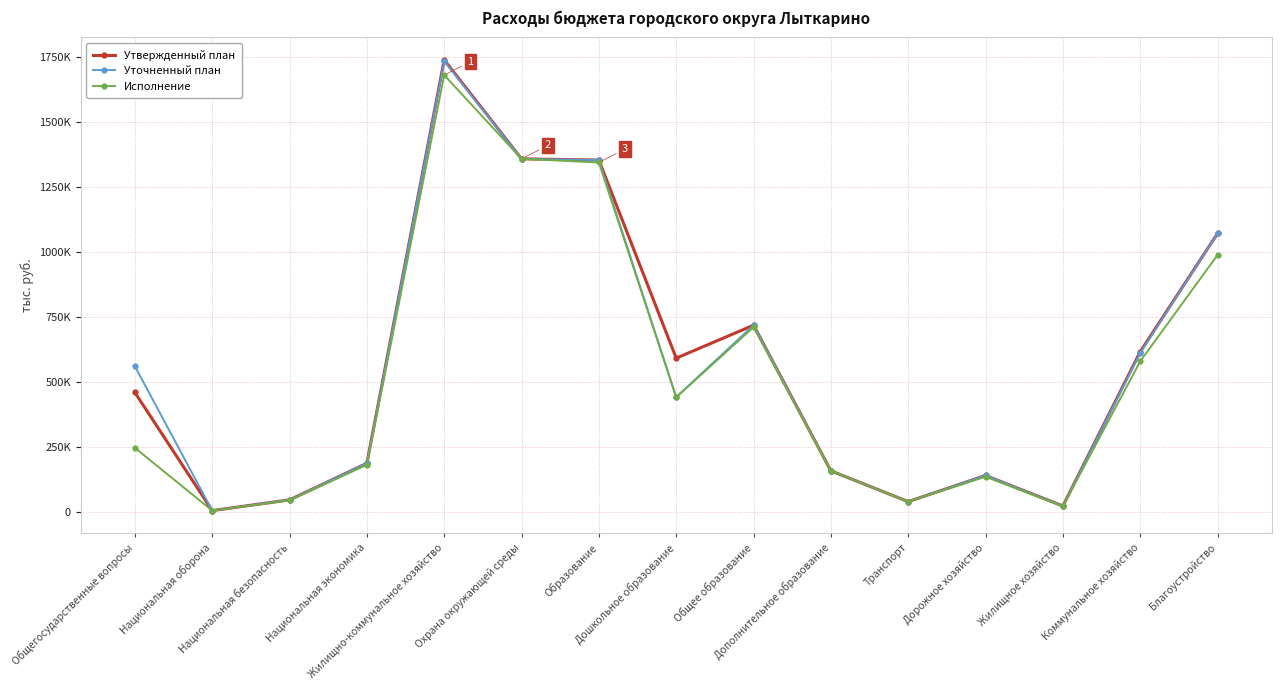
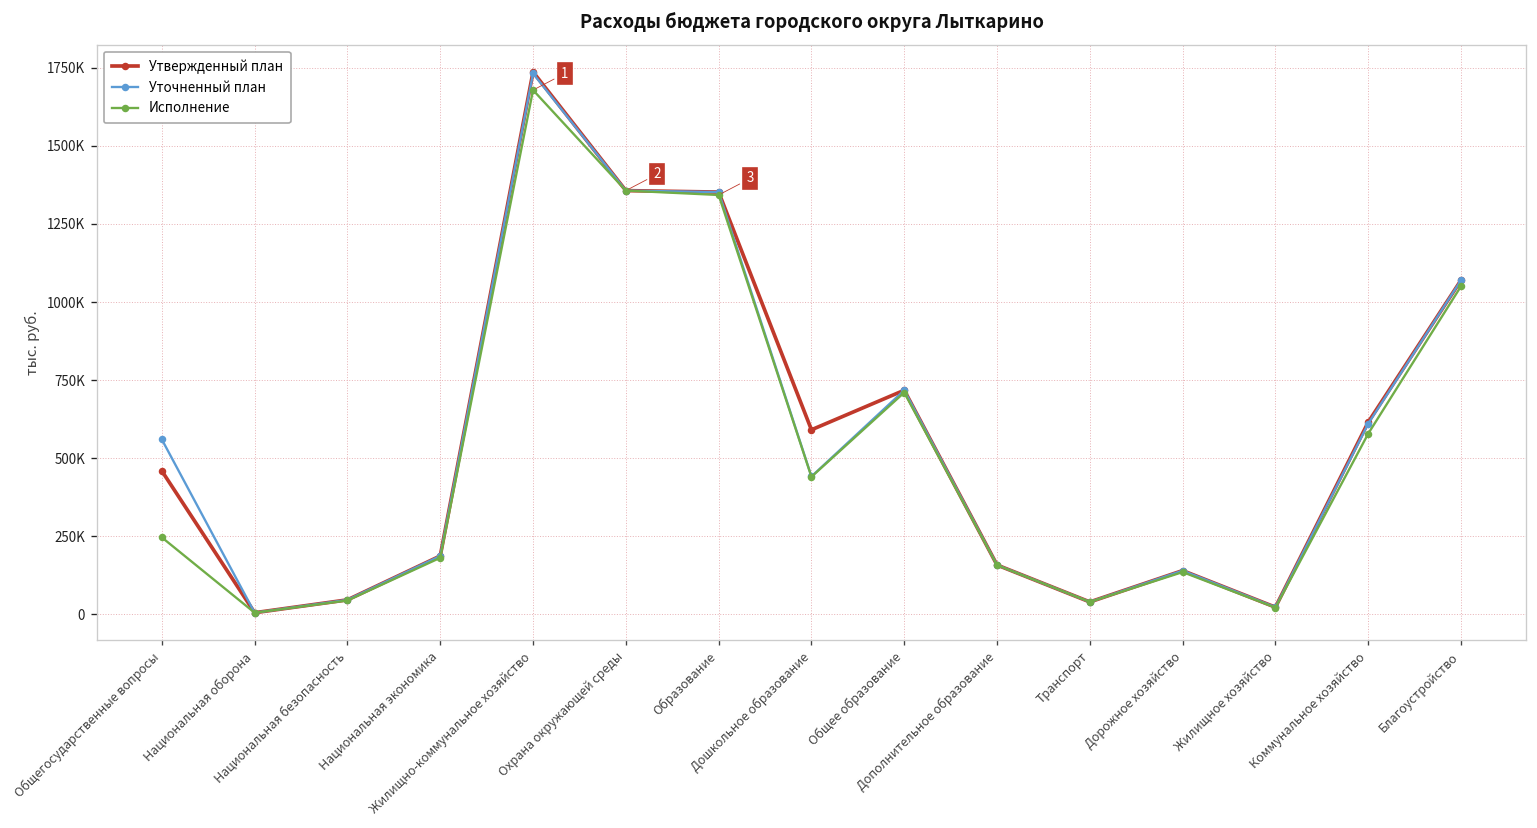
  {
    "Утвержденный план": {
      "Общегосударственные вопросы": 460000,
      "Дошкольное образование": 590000
    },
    "Уточненный план": {
      "Общегосударственные вопросы": 560000
    },
    "Исполнение": {
      "Общегосударственные вопросы": 250000,
      "Жилищно-коммунальное хозяйство": 1680000,
      "Коммунальное хозяйство": 580000,
-     "Благоустройство": 990000
+     "Благоустройство": 1050000
    }
  }
